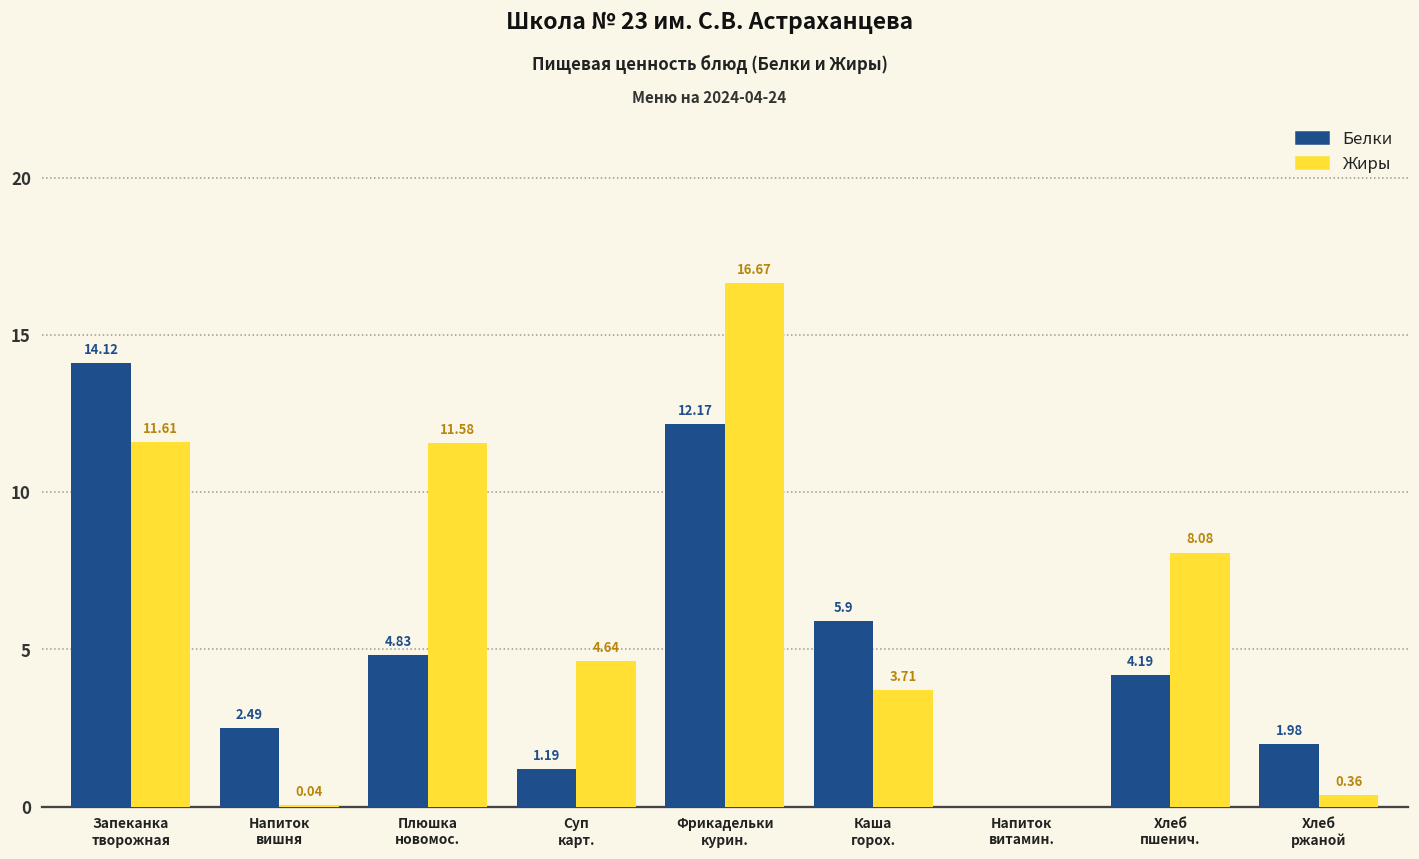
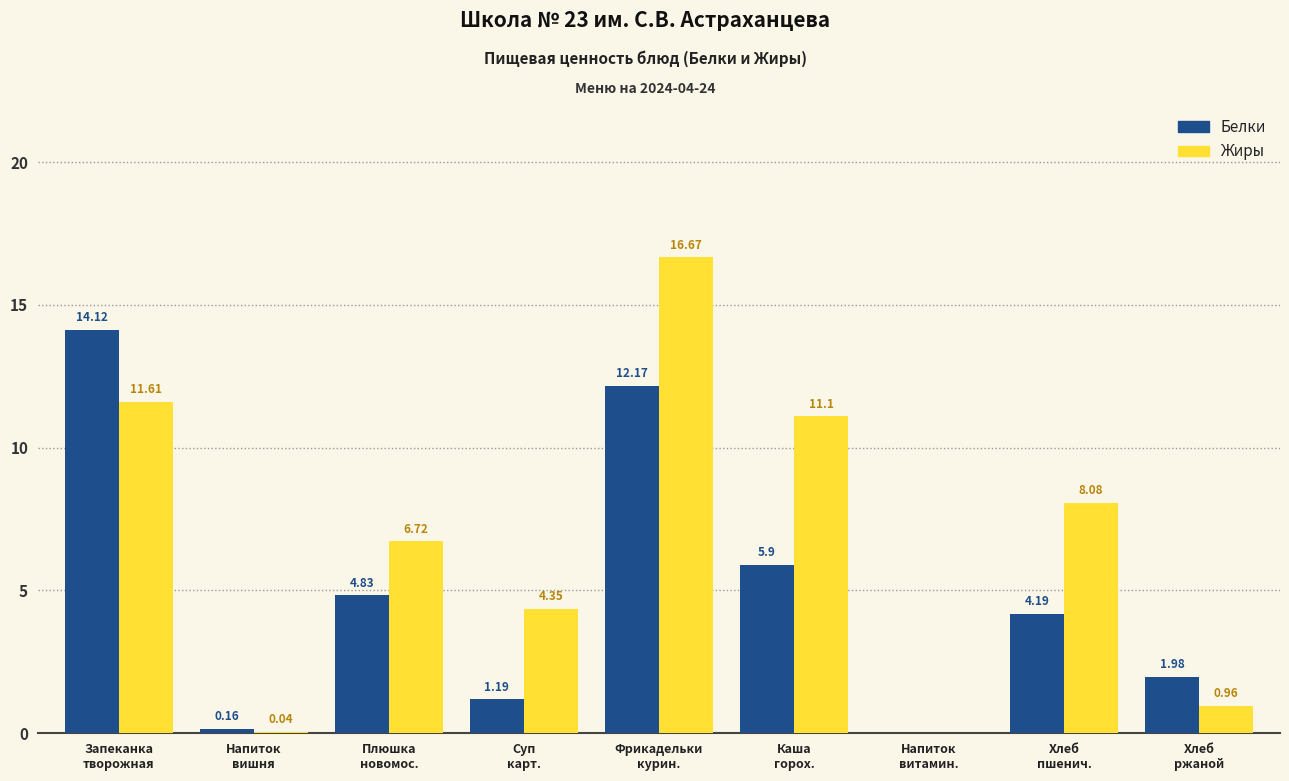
  {
    "Белки": {
      "Запеканка творожная": 14.12,
-     "Напиток вишня": 2.49,
+     "Напиток вишня": 0.16,
      "Плюшка новомос.": 4.83,
      "Суп карт.": 1.19,
      "Фрикадельки курин.": 12.17,
      "Каша горох.": 5.9,
      "Хлеб пшенич.": 4.19,
      "Хлеб ржаной": 1.98
    },
    "Жиры": {
      "Запеканка творожная": 11.61,
      "Напиток вишня": 0.04,
-     "Плюшка новомос.": 11.58,
-     "Суп карт.": 4.64,
+     "Плюшка новомос.": 6.72,
+     "Суп карт.": 4.35,
      "Фрикадельки курин.": 16.67,
-     "Каша горох.": 3.71,
+     "Каша горох.": 11.1,
      "Хлеб пшенич.": 8.08,
-     "Хлеб ржаной": 0.36
+     "Хлеб ржаной": 0.96
    }
  }
